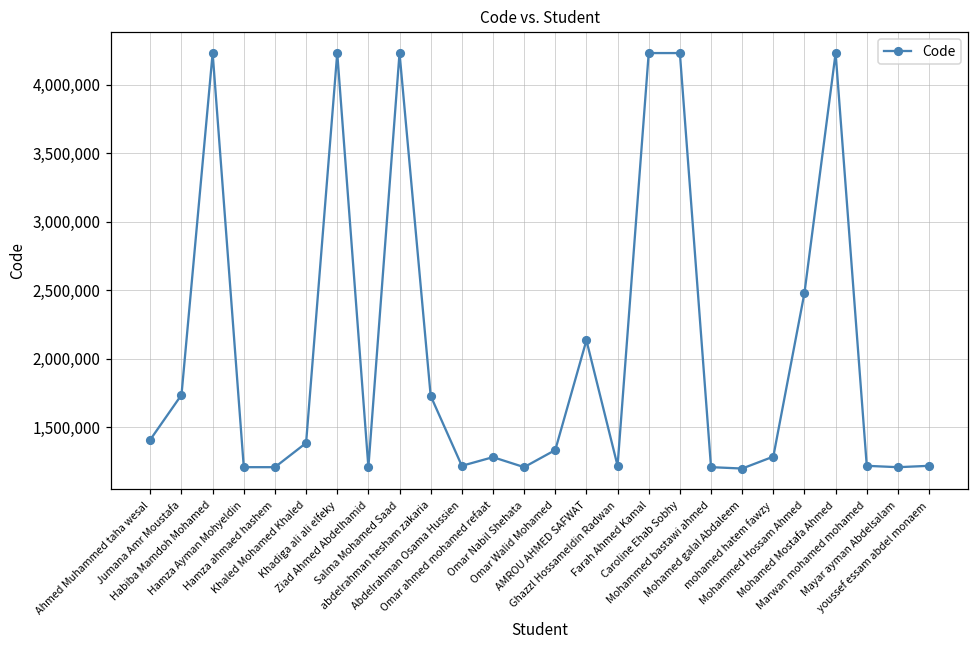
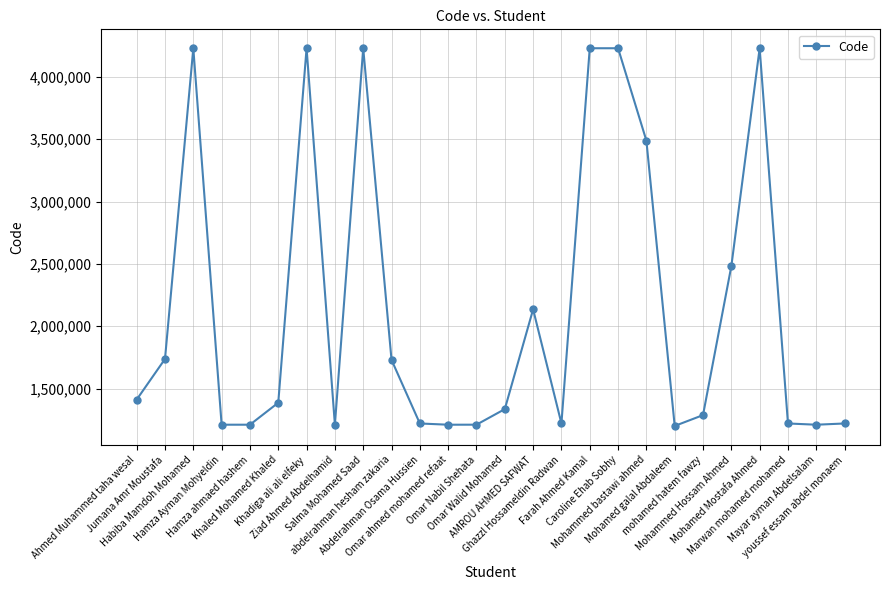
  {
    "Ahmed Muhammed taha wesal": "1,410,000",
    "Jumana Amr Moustafa": "1,740,000",
    "Habiba Mamdoh Mohamed": "4,230,000",
    "Hamza Ayman Mohyeldin": "1,210,000",
    "Hamza ahmaed hashem": "1,210,000",
    "Khaled Mohamed Khaled": "1,390,000",
    "Khadiga ali ali elfeky": "4,230,000",
    "Ziad Ahmed Abdelhamid": "1,210,000",
    "Salma Mohamed Saad": "4,230,000",
    "abdelrahman hesham zakaria": "1,730,000",
    "Abdelrahman Osama Hussien": "1,220,000",
-   "Omar ahmed mohamed refaat": "1,280,000",
+   "Omar ahmed mohamed refaat": "1,210,000",
    "Omar Nabil Shehata": "1,210,000",
    "Omar Walid Mohamed": "1,340,000",
    "AMROU AHMED SAFWAT": "2,140,000",
    "Ghazzl Hossameldin Radwan": "1,220,000",
    "Farah Ahmed Kamal": "4,230,000",
    "Caroline Ehab Sobhy": "4,230,000",
-   "Mohammed bastawi ahmed": "1,210,000",
+   "Mohammed bastawi ahmed": "3,490,000",
    "Mohamed galal Abdaleem": "1,200,000",
    "mohamed hatem fawzy": "1,290,000",
    "Mohammed Hossam Ahmed": "2,480,000",
    "Mohamed Mostafa Ahmed": "4,230,000",
    "Marwan mohamed mohamed": "1,220,000",
    "Mayar ayman Abdelsalam": "1,210,000",
    "youssef essam abdel monaem": "1,220,000"
  }
